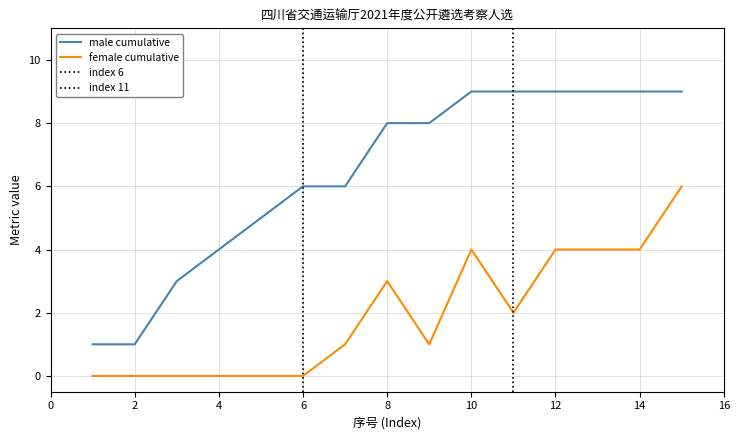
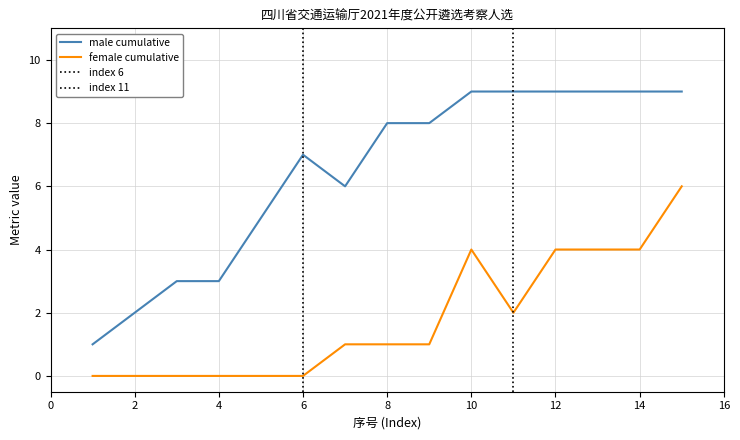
  {
    "male cumulative": {
-     "2": 1,
-     "4": 4,
-     "6": 6,
+     "2": 2,
+     "4": 3,
+     "6": 7,
      "8": 8,
      "10": 9,
      "12": 9,
      "14": 9
    },
    "female cumulative": {
      "2": 0,
      "4": 0,
      "6": 0,
-     "8": 3,
+     "8": 1,
      "10": 4,
      "12": 4,
      "14": 4
    }
  }
